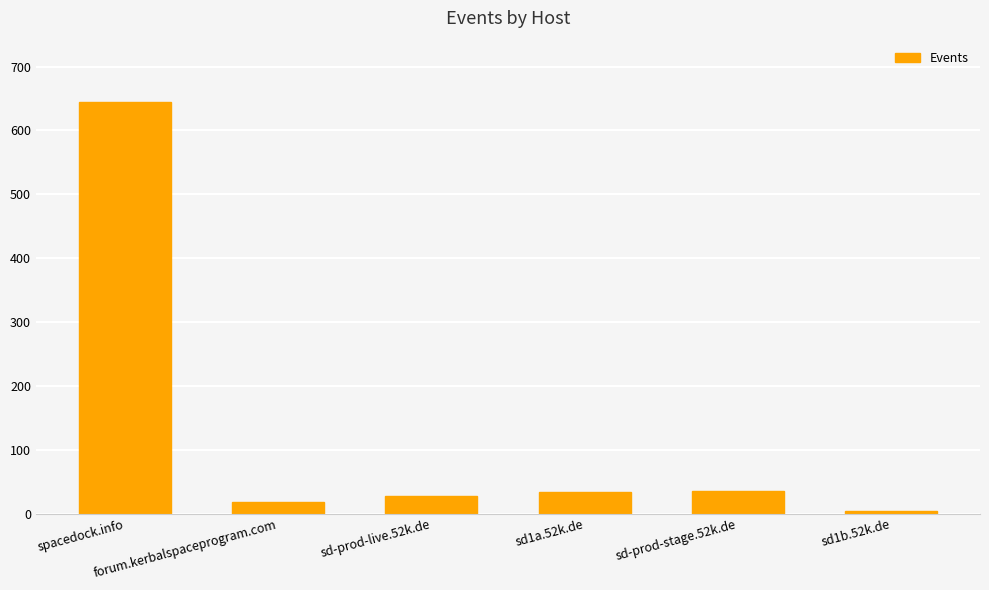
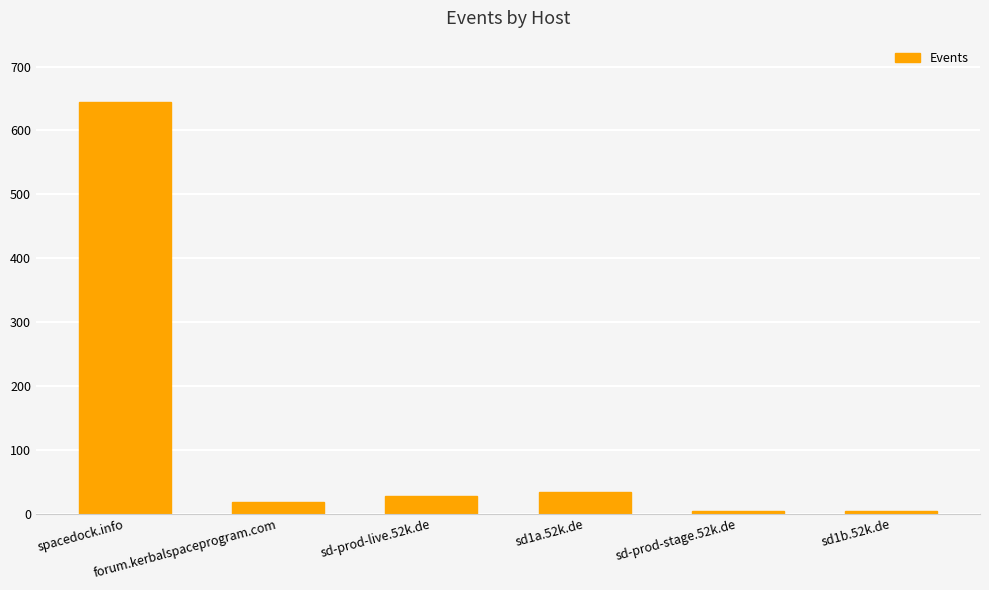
  {
    "spacedock.info": 640,
    "forum.kerbalspaceprogram.com": 20,
    "sd-prod-live.52k.de": 30,
    "sd1a.52k.de": 30,
-   "sd-prod-stage.52k.de": 40,
+   "sd-prod-stage.52k.de": 0,
    "sd1b.52k.de": 0
  }
